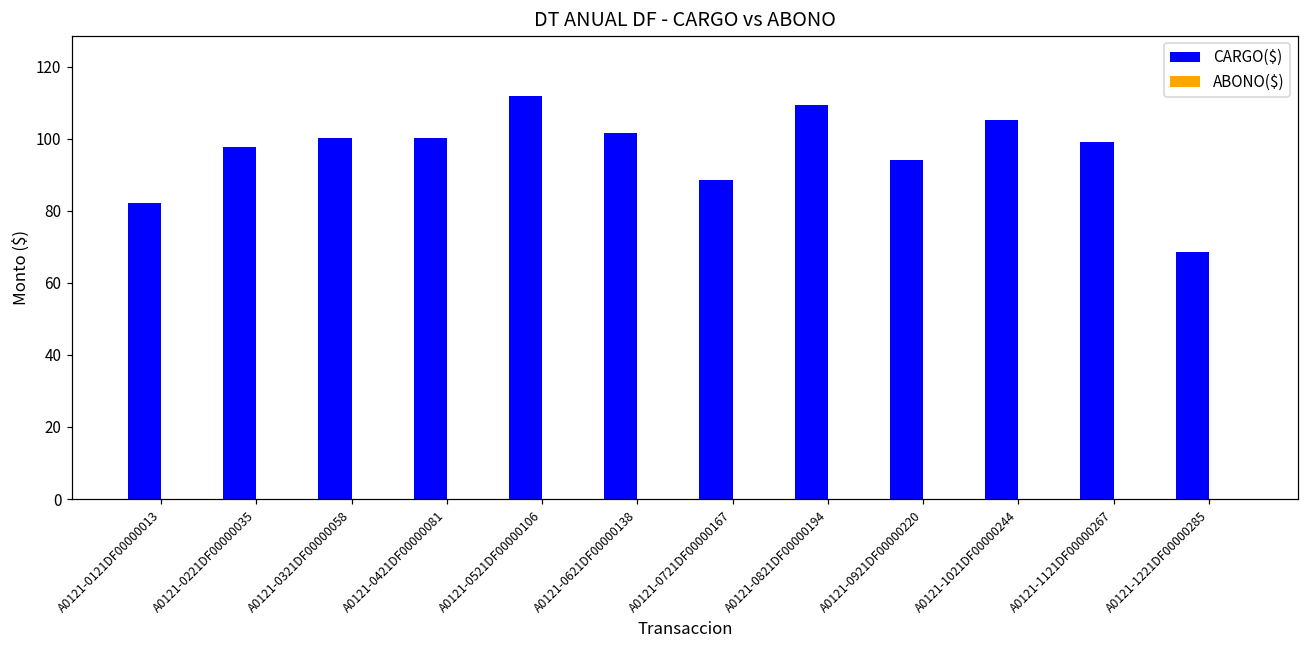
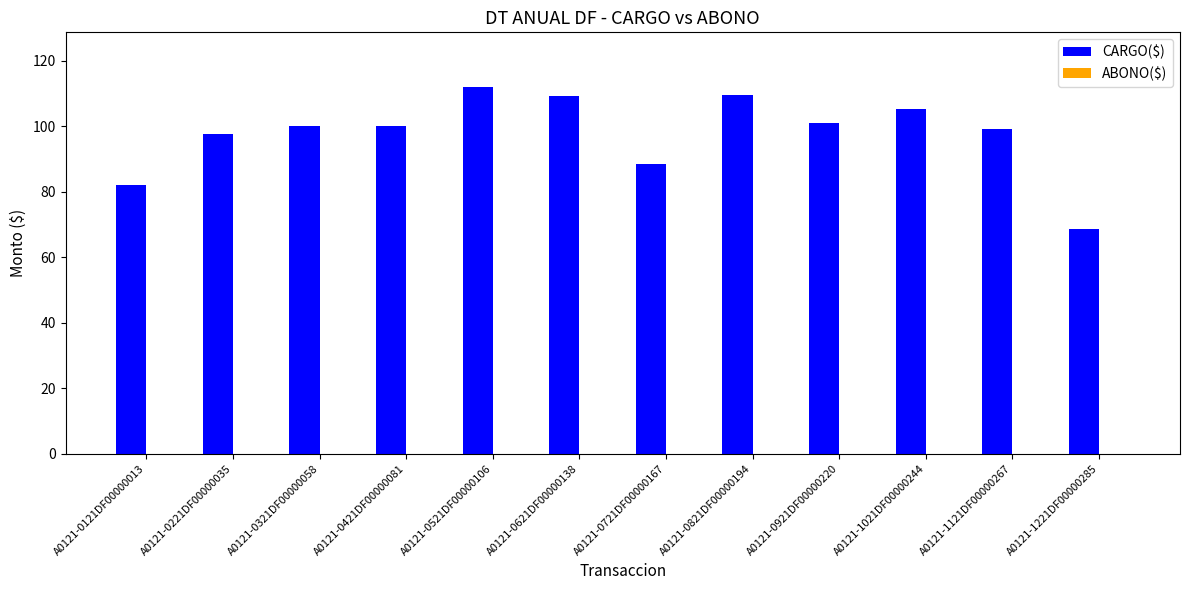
  {
    "CARGO($)": {
      "A0121-0121DF00000013": 82,
      "A0121-0221DF00000035": 98,
      "A0121-0321DF00000058": 100,
      "A0121-0421DF00000081": 100,
      "A0121-0521DF00000106": 112,
-     "A0121-0621DF00000138": 102,
+     "A0121-0621DF00000138": 109,
      "A0121-0721DF00000167": 88,
      "A0121-0821DF00000194": 109,
-     "A0121-0921DF00000220": 94,
+     "A0121-0921DF00000220": 101,
      "A0121-1021DF00000244": 105,
      "A0121-1121DF00000267": 99,
      "A0121-1221DF00000285": 69
    },
    "ABONO($)": {
      "A0121-0121DF00000013": 0,
      "A0121-0221DF00000035": 0,
      "A0121-0321DF00000058": 0,
      "A0121-0421DF00000081": 0,
      "A0121-0521DF00000106": 0,
      "A0121-0621DF00000138": 0,
      "A0121-0721DF00000167": 0,
      "A0121-0821DF00000194": 0,
      "A0121-0921DF00000220": 0,
      "A0121-1021DF00000244": 0,
      "A0121-1121DF00000267": 0,
      "A0121-1221DF00000285": 0
    }
  }
